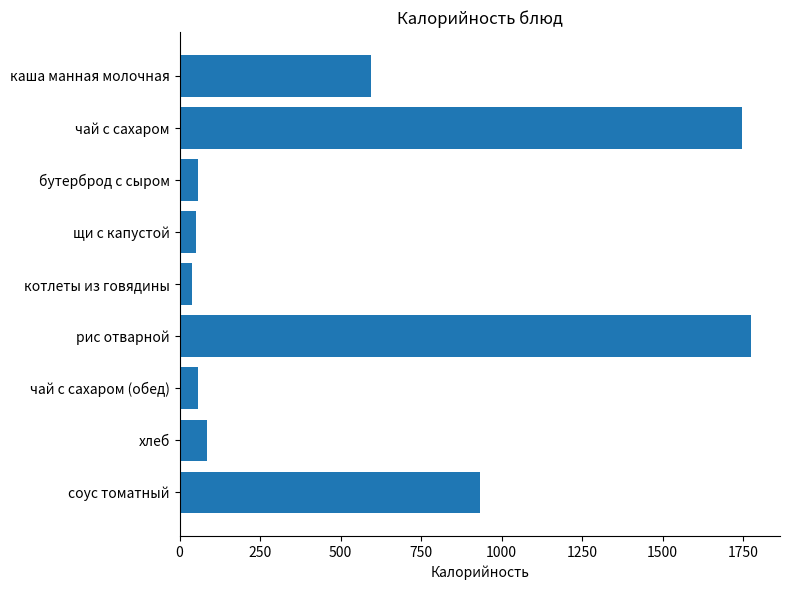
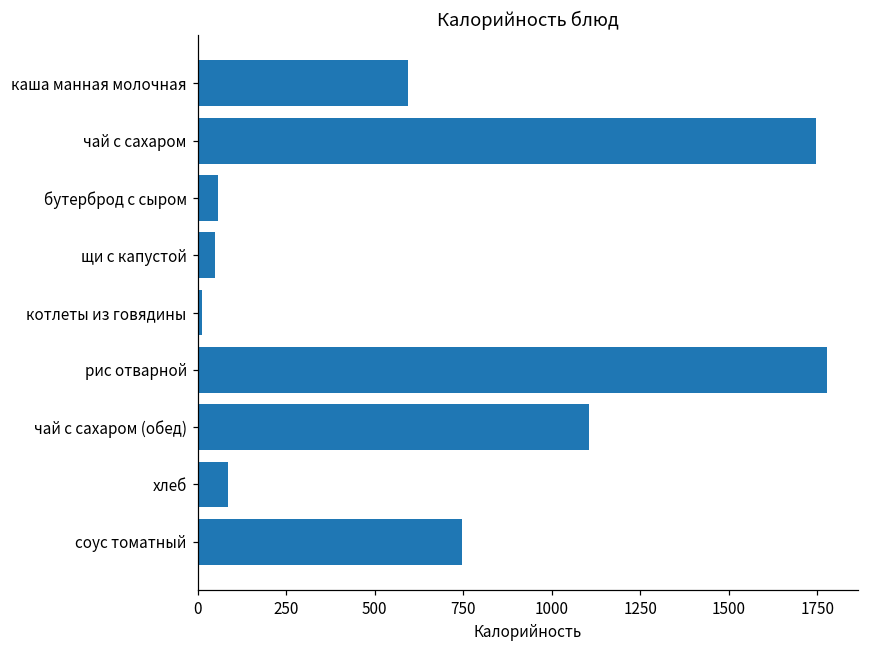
  {
    "каша манная молочная": 590,
    "чай с сахаром": 1750,
    "бутерброд с сыром": 60,
    "щи с капустой": 50,
-   "котлеты из говядины": 40,
+   "котлеты из говядины": 10,
    "рис отварной": 1780,
-   "чай с сахаром (обед)": 60,
+   "чай с сахаром (обед)": 1110,
    "хлеб": 90,
-   "соус томатный": 930
+   "соус томатный": 750
  }
